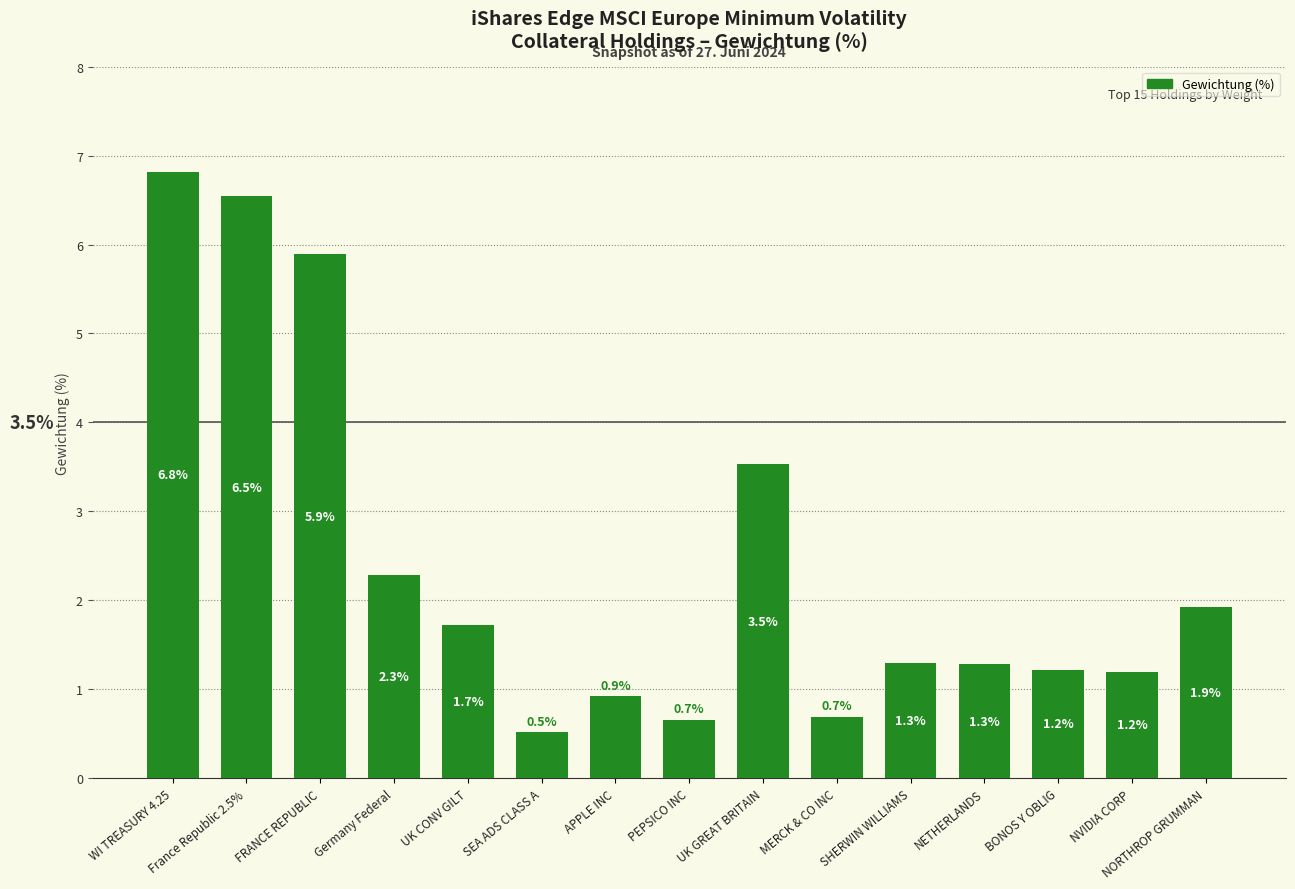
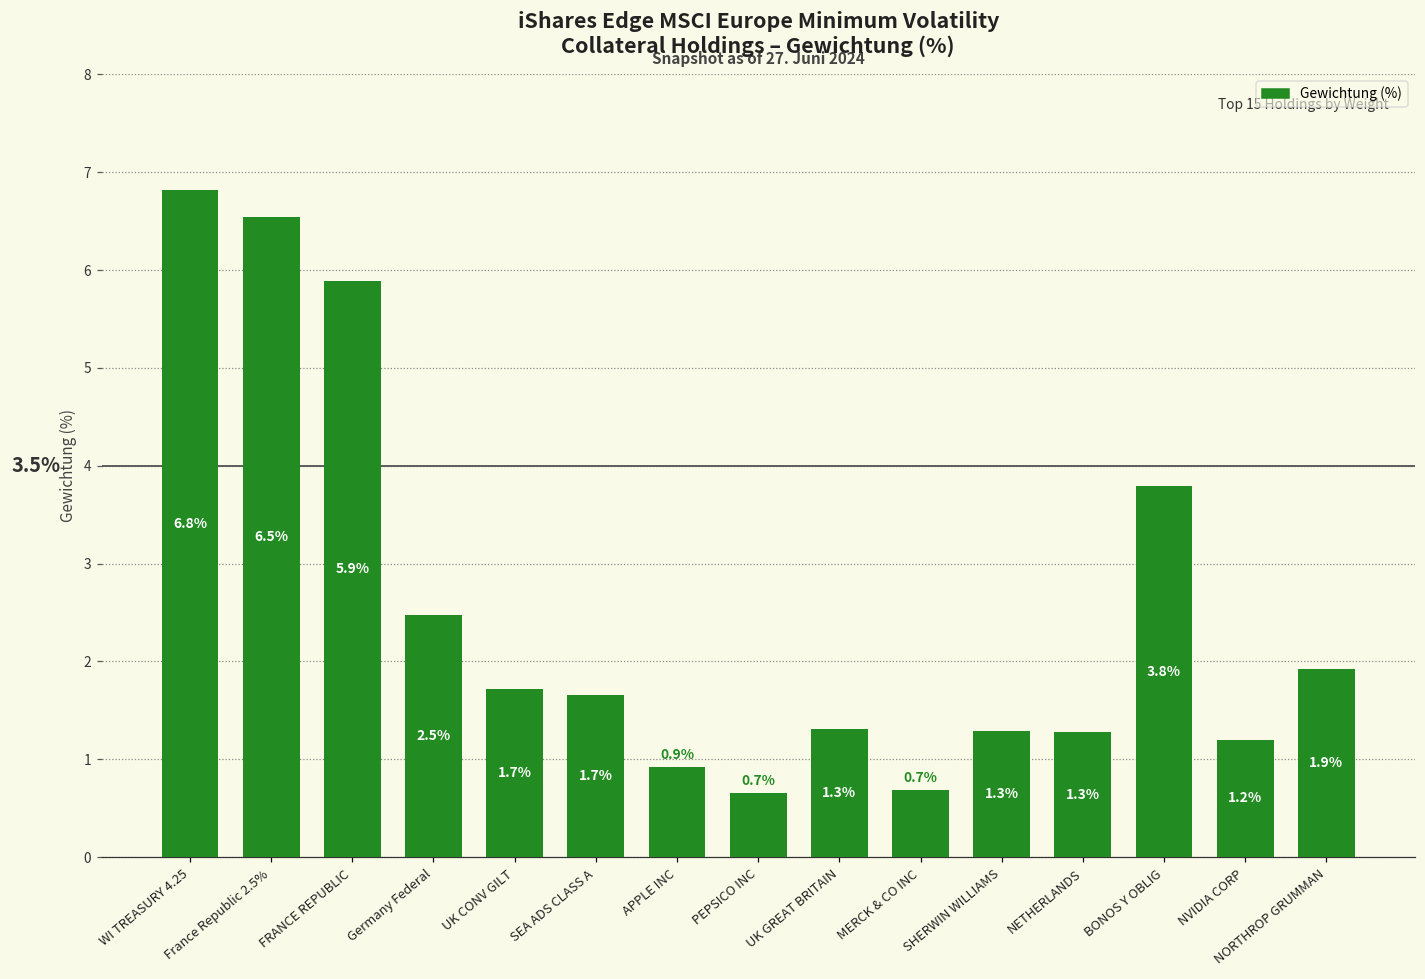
  {
    "WI TREASURY 4.25": "6.8%",
    "France Republic 2.5%": "6.5%",
    "FRANCE REPUBLIC": "5.9%",
-   "Germany Federal": "2.3%",
+   "Germany Federal": "2.5%",
    "UK CONV GILT": "1.7%",
-   "SEA ADS CLASS A": "0.5%",
+   "SEA ADS CLASS A": "1.7%",
    "APPLE INC": "0.9%",
    "PEPSICO INC": "0.7%",
-   "UK GREAT BRITAIN": "3.5%",
+   "UK GREAT BRITAIN": "1.3%",
    "MERCK & CO INC": "0.7%",
    "SHERWIN WILLIAMS": "1.3%",
    "NETHERLANDS": "1.3%",
-   "BONOS Y OBLIG": "1.2%",
+   "BONOS Y OBLIG": "3.8%",
    "NVIDIA CORP": "1.2%",
    "NORTHROP GRUMMAN": "1.9%"
  }
